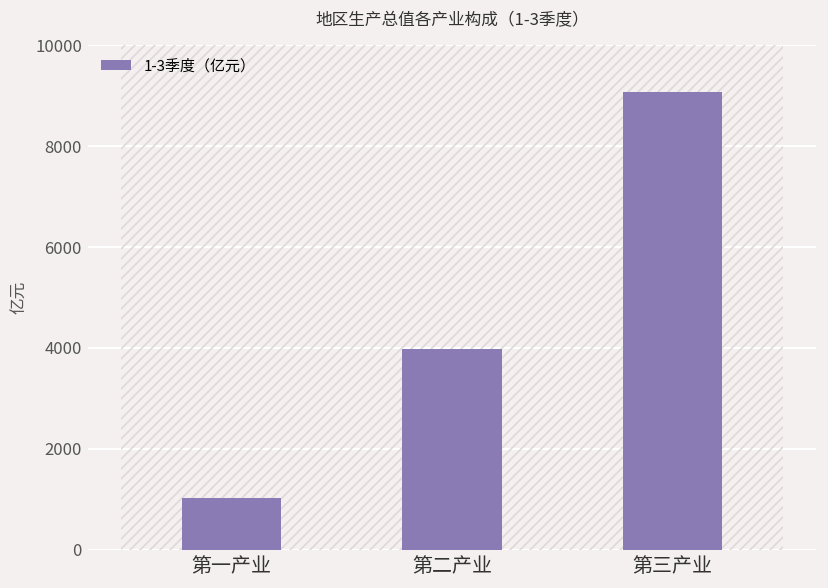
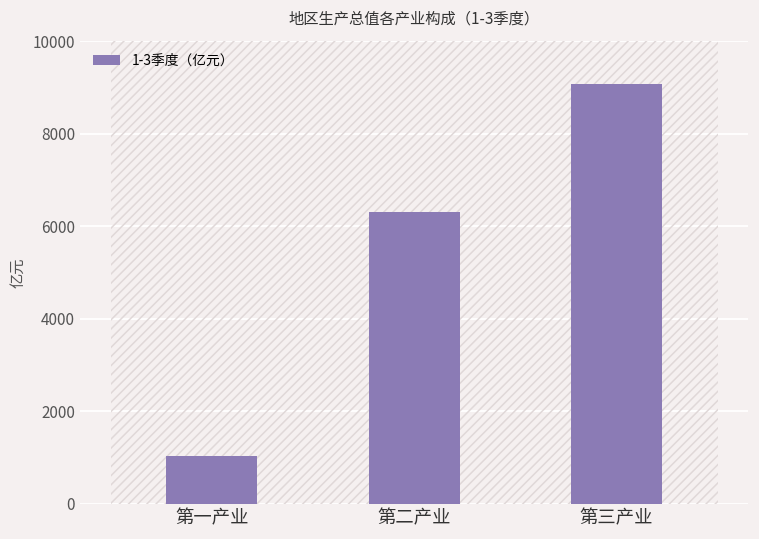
  {
    "1-3季度（亿元）": {
      "第一产业": 1000,
-     "第二产业": 4000,
+     "第二产业": 6300,
      "第三产业": 9100
    }
  }
